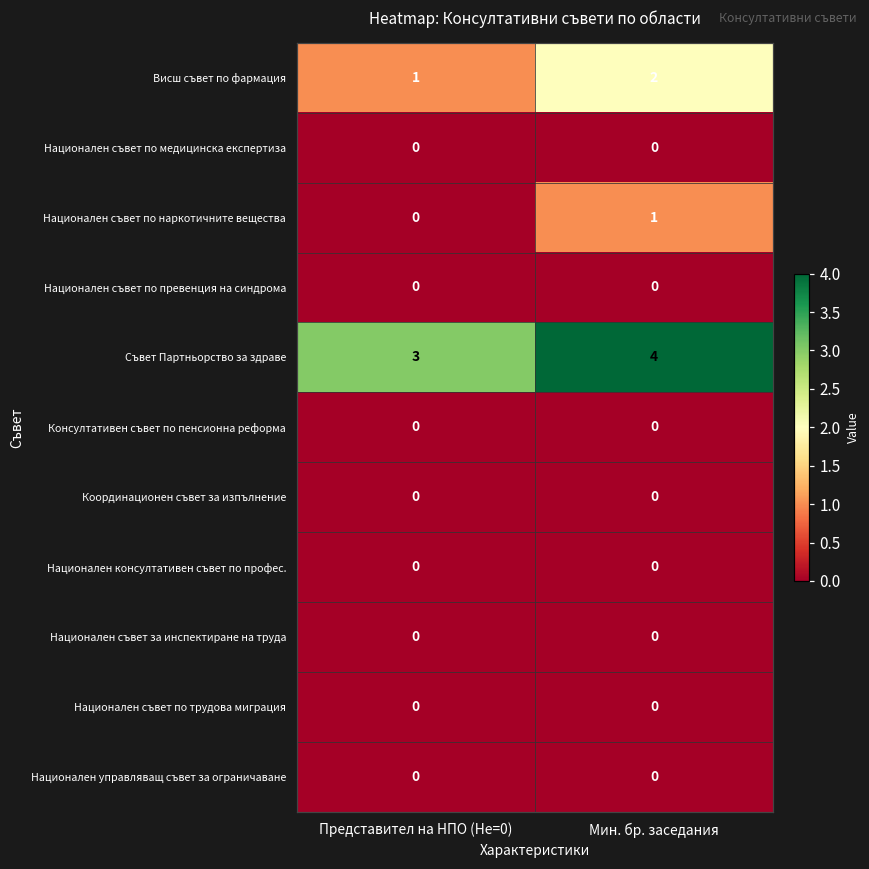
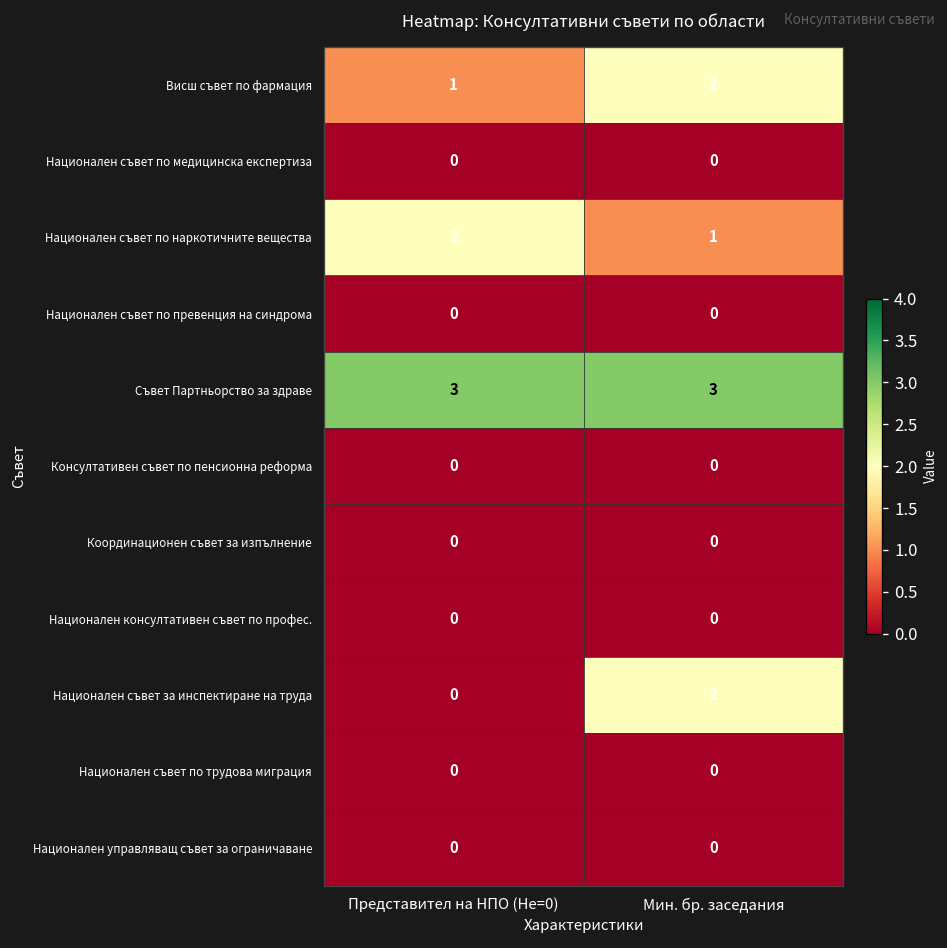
  {
    "Висш съвет по фармация": {
      "Представител на НПО (Не=0)": 1,
      "Мин. бр. заседания": 2
    },
    "Национален съвет по медицинска експертиза": {
      "Представител на НПО (Не=0)": 0,
      "Мин. бр. заседания": 0
    },
    "Национален съвет по наркотичните вещества": {
-     "Представител на НПО (Не=0)": 0,
+     "Представител на НПО (Не=0)": 2,
      "Мин. бр. заседания": 1
    },
    "Национален съвет по превенция на синдрома": {
      "Представител на НПО (Не=0)": 0,
      "Мин. бр. заседания": 0
    },
    "Съвет Партньорство за здраве": {
      "Представител на НПО (Не=0)": 3,
-     "Мин. бр. заседания": 4
+     "Мин. бр. заседания": 3
    },
    "Консултативен съвет по пенсионна реформа": {
      "Представител на НПО (Не=0)": 0,
      "Мин. бр. заседания": 0
    },
    "Координационен съвет за изпълнение": {
      "Представител на НПО (Не=0)": 0,
      "Мин. бр. заседания": 0
    },
    "Национален консултативен съвет по профес.": {
      "Представител на НПО (Не=0)": 0,
      "Мин. бр. заседания": 0
    },
    "Национален съвет за инспектиране на труда": {
      "Представител на НПО (Не=0)": 0,
-     "Мин. бр. заседания": 0
+     "Мин. бр. заседания": 2
    },
    "Национален съвет по трудова миграция": {
      "Представител на НПО (Не=0)": 0,
      "Мин. бр. заседания": 0
    },
    "Национален управляващ съвет за ограничаване": {
      "Представител на НПО (Не=0)": 0,
      "Мин. бр. заседания": 0
    }
  }
